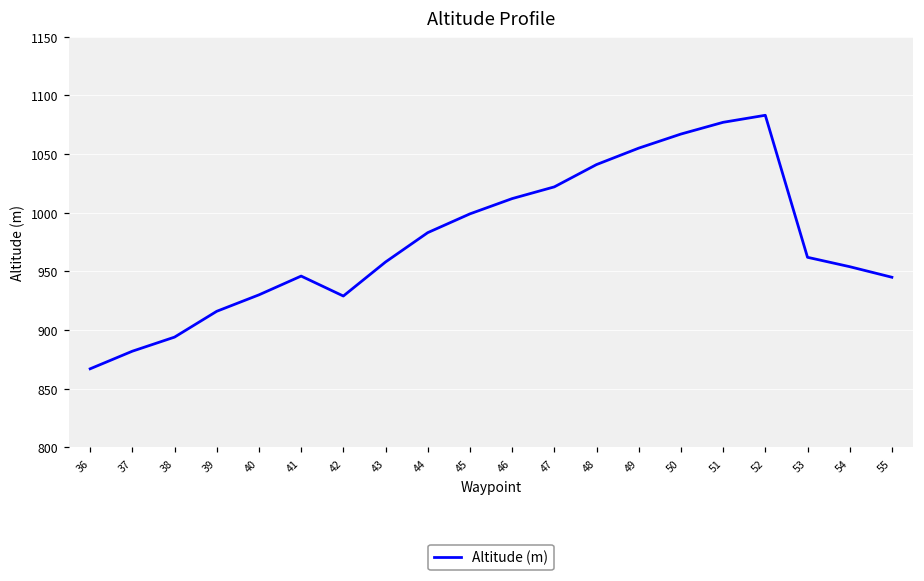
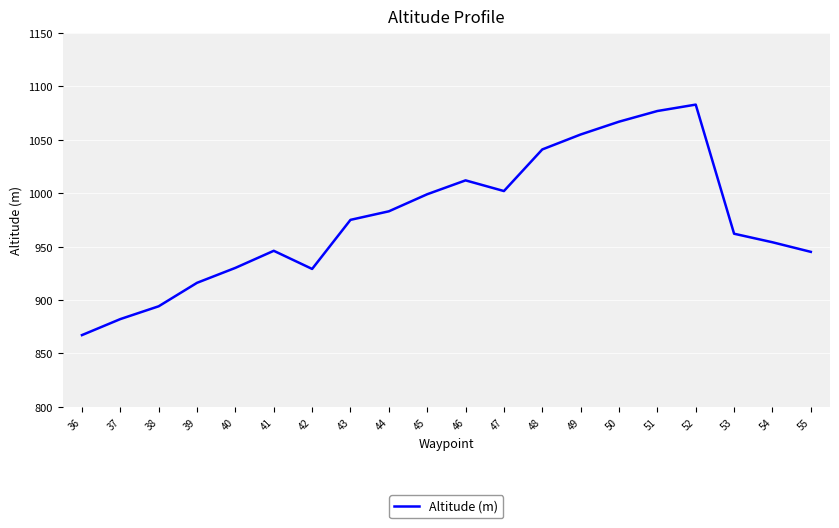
  {
    "36": 867,
    "37": 882,
    "38": 894,
    "39": 916,
    "40": 930,
    "41": 946,
    "42": 929,
-   "43": 958,
+   "43": 975,
    "44": 983,
    "45": 999,
    "46": 1012,
-   "47": 1022,
+   "47": 1002,
    "48": 1041,
    "49": 1055,
    "50": 1067,
    "51": 1077,
    "52": 1083,
    "53": 962,
    "54": 954,
    "55": 945
  }
